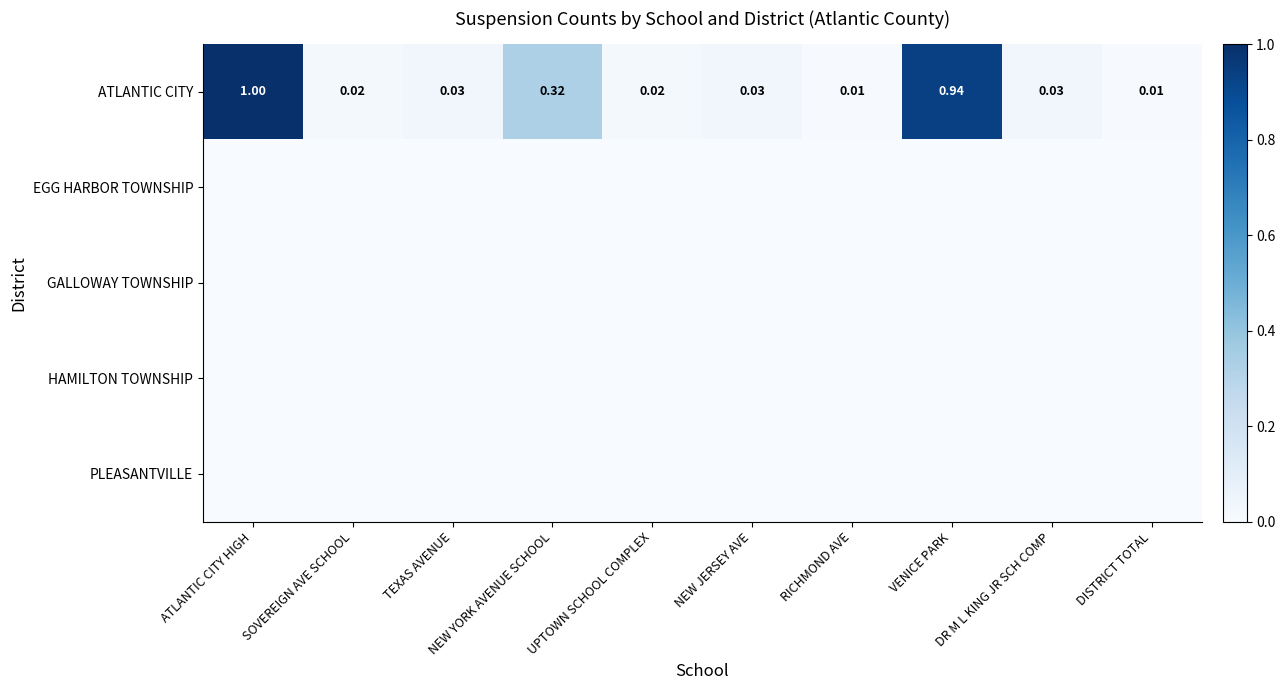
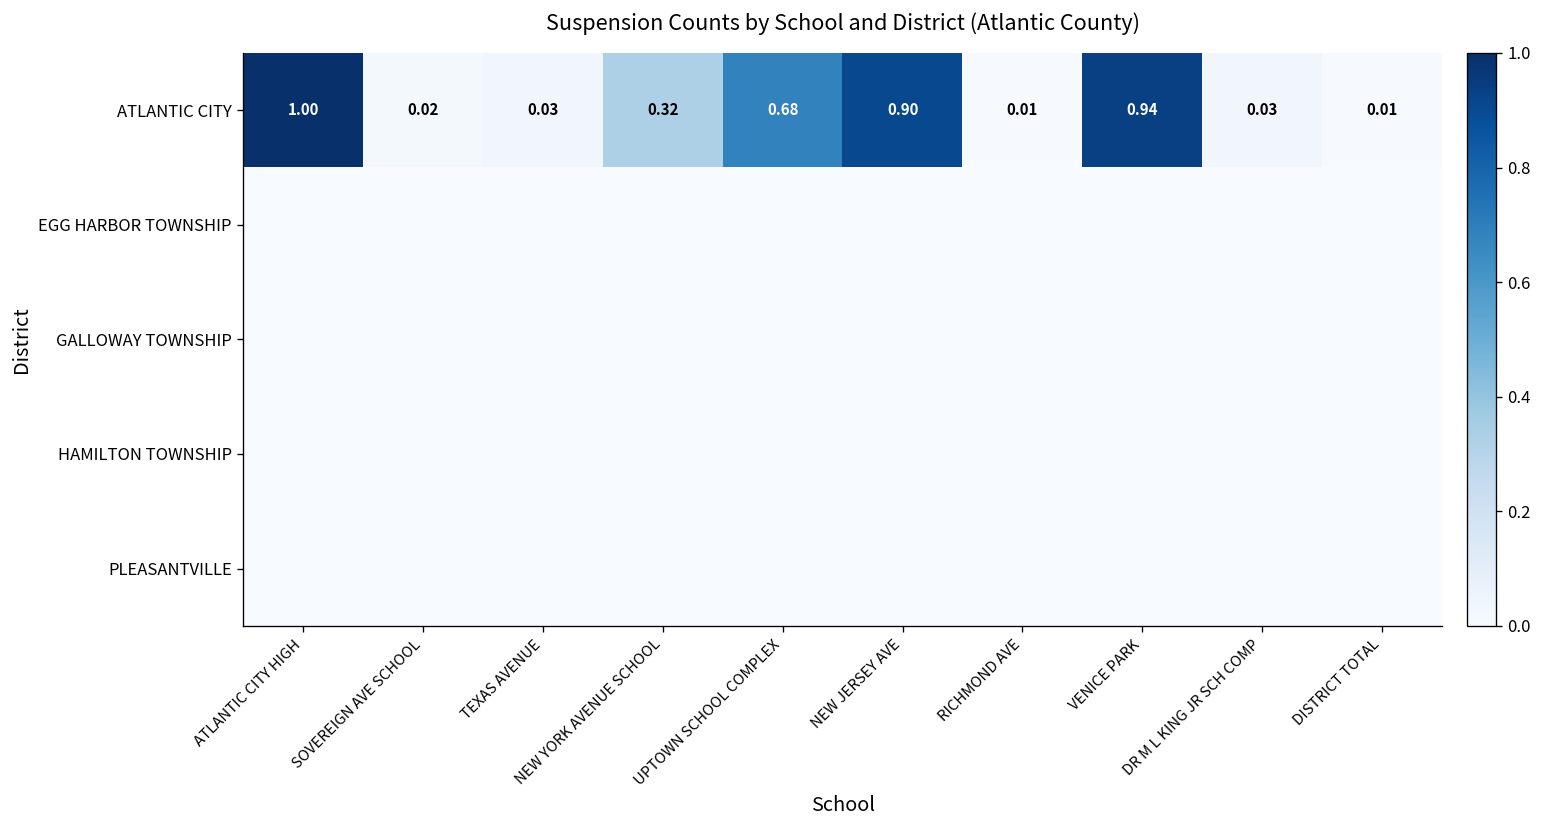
  {
    "ATLANTIC CITY": {
      "ATLANTIC CITY HIGH": 1.00,
      "SOVEREIGN AVE SCHOOL": 0.02,
      "TEXAS AVENUE": 0.03,
      "NEW YORK AVENUE SCHOOL": 0.32,
-     "UPTOWN SCHOOL COMPLEX": 0.02,
-     "NEW JERSEY AVE": 0.03,
+     "UPTOWN SCHOOL COMPLEX": 0.68,
+     "NEW JERSEY AVE": 0.90,
      "RICHMOND AVE": 0.01,
      "VENICE PARK": 0.94,
      "DR M L KING JR SCH COMP": 0.03,
      "DISTRICT TOTAL": 0.01
    }
  }
